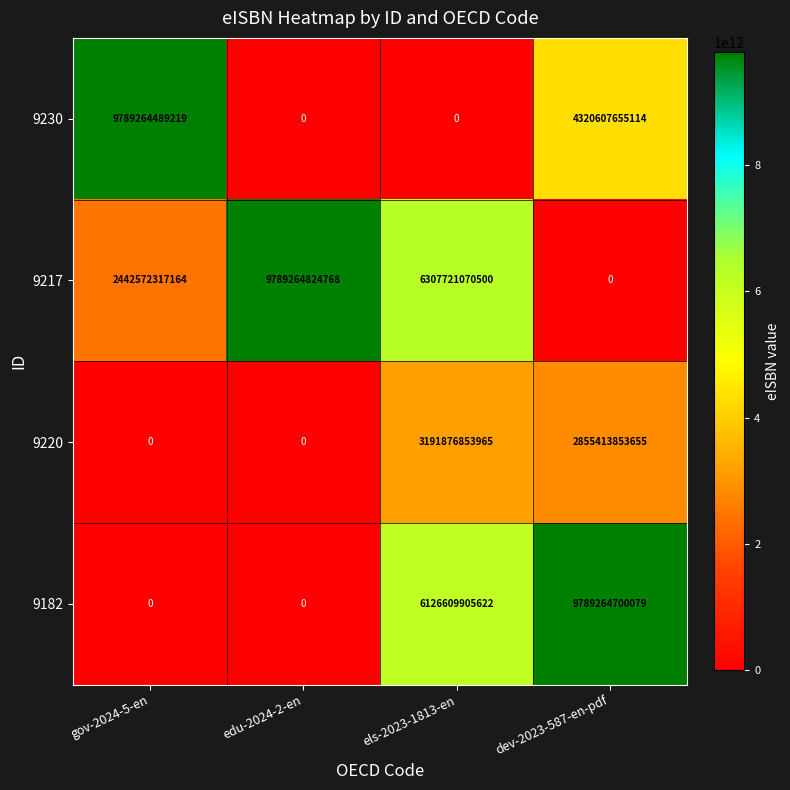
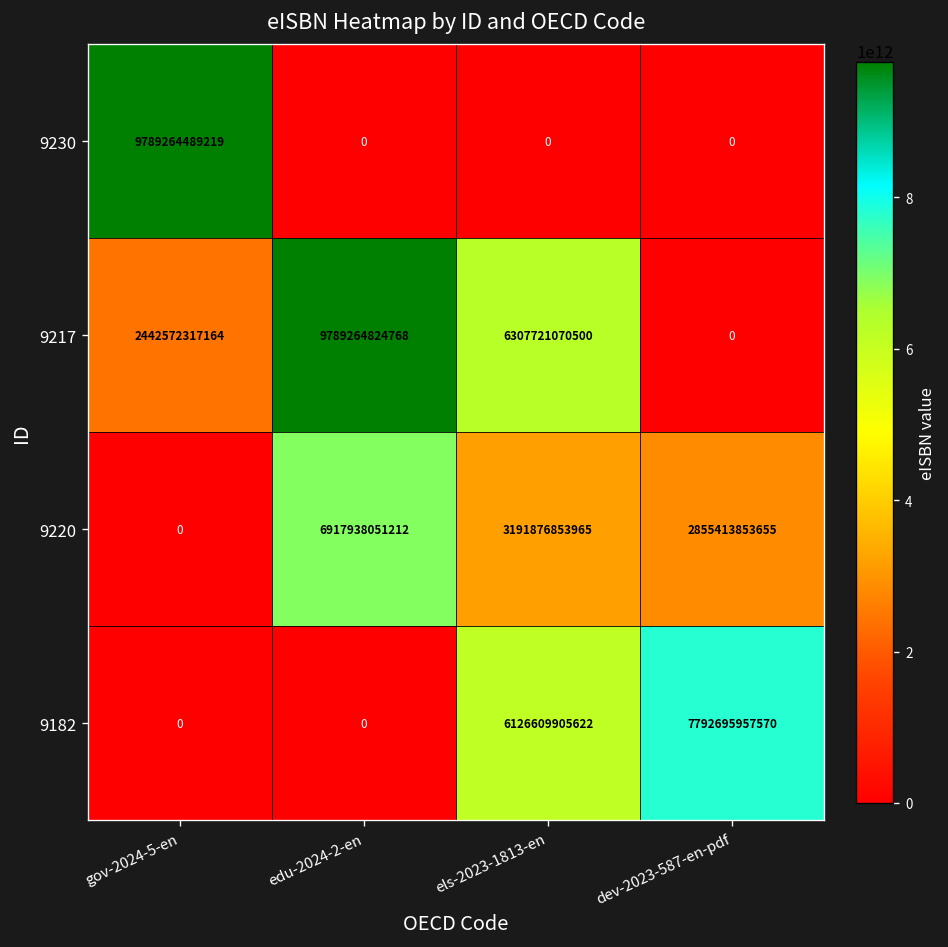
  {
    "9230": {
      "gov-2024-5-en": 9789264489219,
      "edu-2024-2-en": 0,
      "els-2023-1813-en": 0,
-     "dev-2023-587-en-pdf": 4320607655114
+     "dev-2023-587-en-pdf": 0
    },
    "9217": {
      "gov-2024-5-en": 2442572317164,
      "edu-2024-2-en": 9789264824768,
      "els-2023-1813-en": 6307721070500,
      "dev-2023-587-en-pdf": 0
    },
    "9220": {
      "gov-2024-5-en": 0,
-     "edu-2024-2-en": 0,
+     "edu-2024-2-en": 6917938051212,
      "els-2023-1813-en": 3191876853965,
      "dev-2023-587-en-pdf": 2855413853655
    },
    "9182": {
      "gov-2024-5-en": 0,
      "edu-2024-2-en": 0,
      "els-2023-1813-en": 6126609905622,
-     "dev-2023-587-en-pdf": 9789264700079
+     "dev-2023-587-en-pdf": 7792695957570
    }
  }
